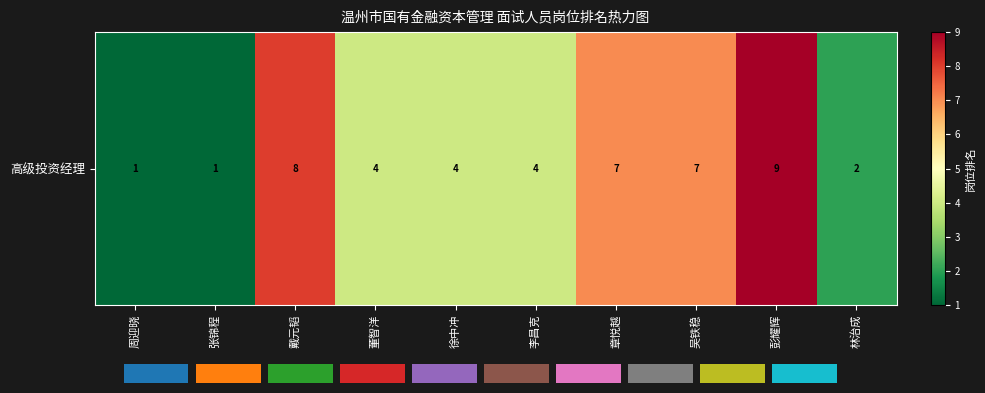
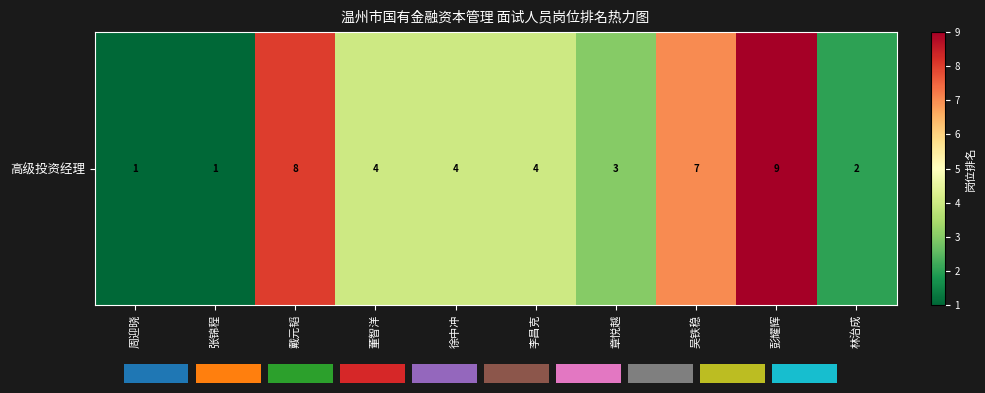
  {
    "温州市国有金融资本管理 面试人员岗位排名热力图": {
      "高级投资经理": {
        "周迎晓": 1,
        "张锦程": 1,
        "戴元韬": 8,
        "董智洋": 4,
        "徐中冲": 4,
        "李昌克": 4,
-       "章悦越": 7,
+       "章悦越": 3,
        "吴铁稳": 7,
        "彭耀辉": 9,
        "林治成": 2
      }
    }
  }
